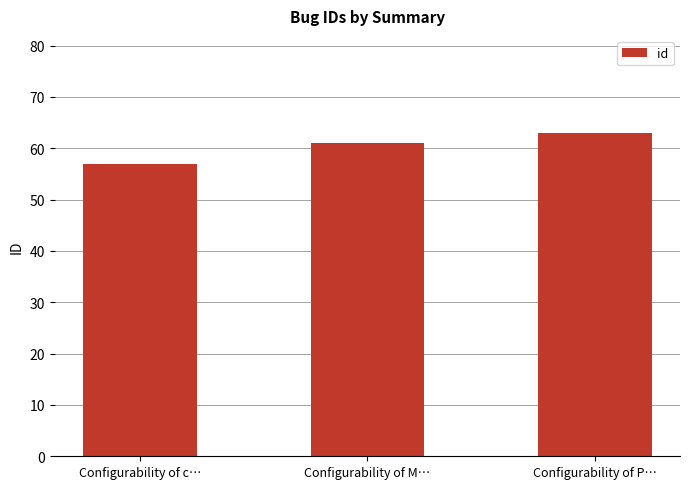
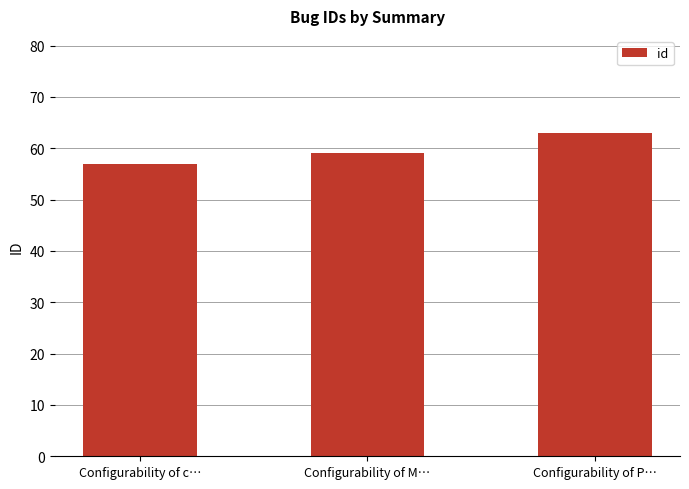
  {
    "Configurability of c…": 57,
-   "Configurability of M…": 61,
+   "Configurability of M…": 59,
    "Configurability of P…": 63
  }
